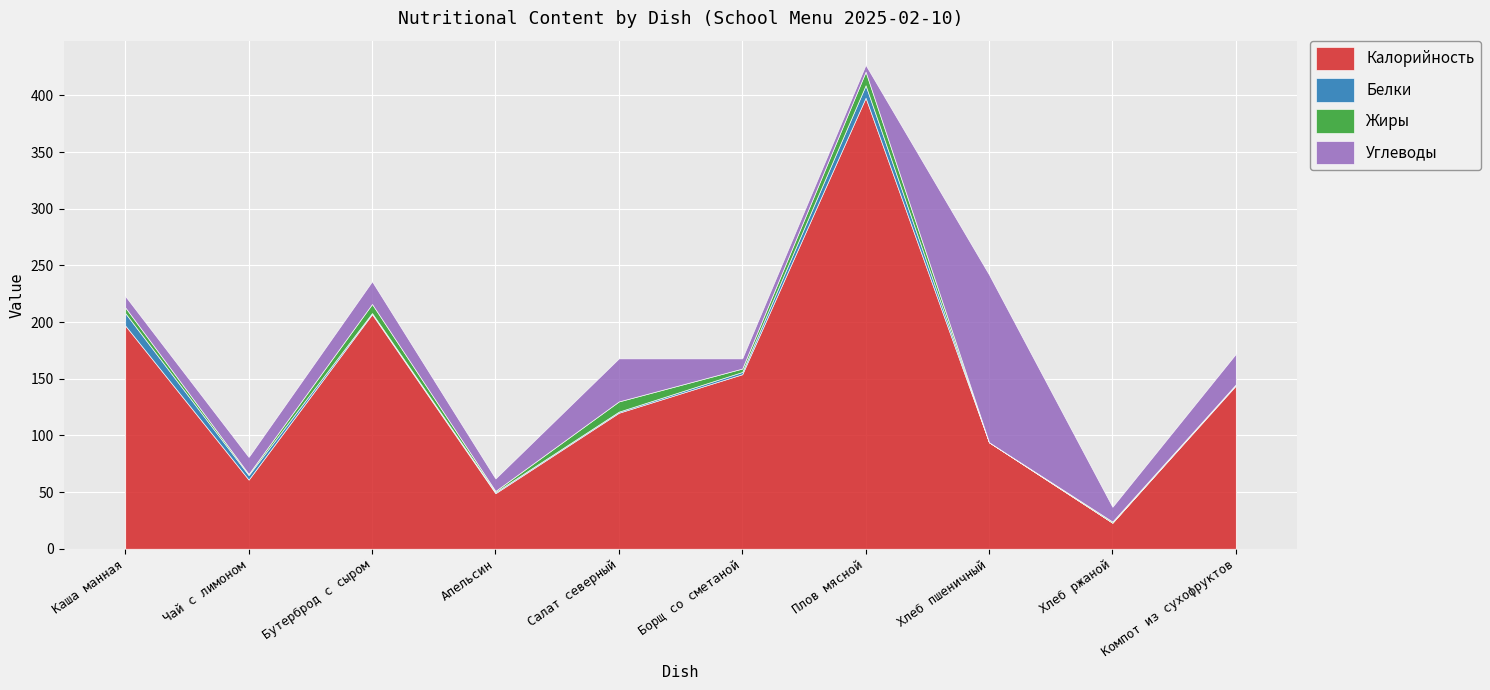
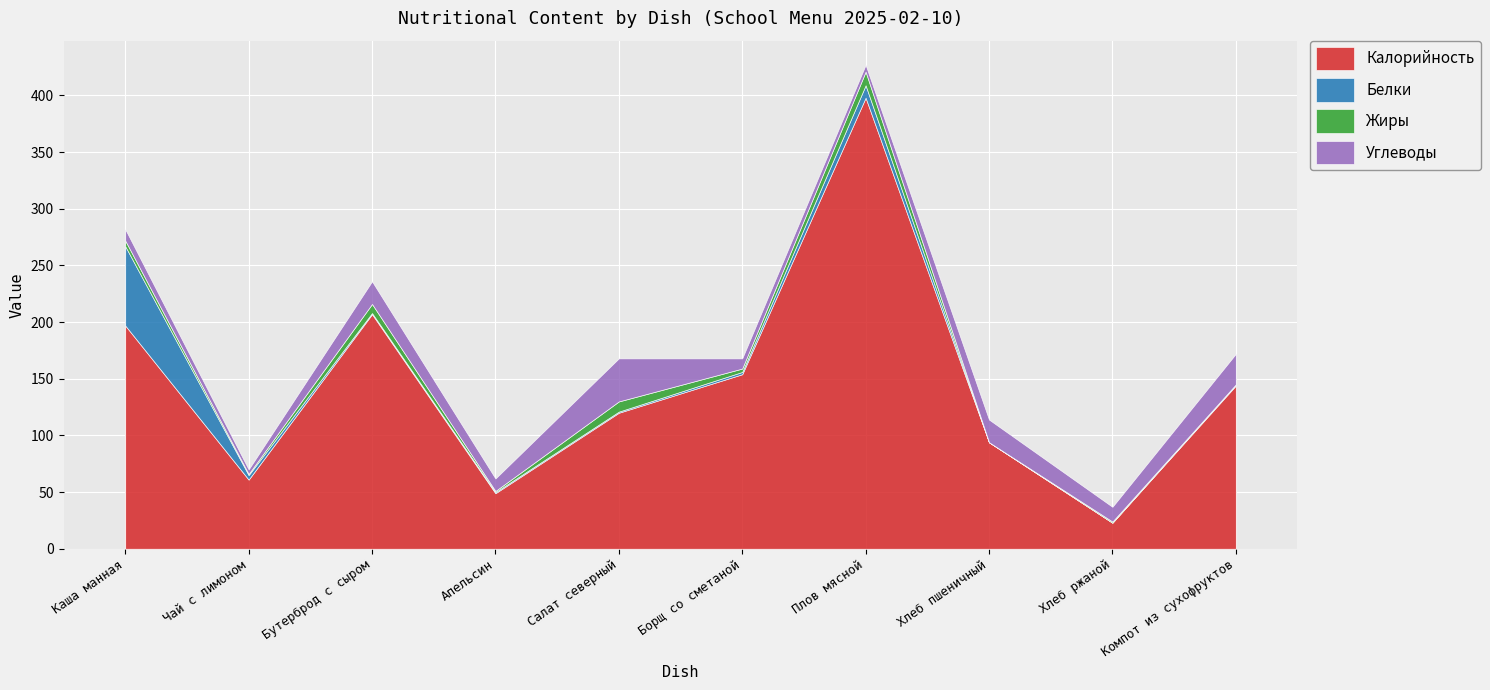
  {
    "Калорийность": {
      "Каша манная": 197,
      "Чай с лимоном": 61,
      "Плов мясной": 398
    },
    "Белки": {
-     "Каша манная": 11,
+     "Каша манная": 70,
      "Плов мясной": 11
    },
    "Жиры": {
      "Каша манная": 5,
      "Бутерброд с сыром": 8,
      "Салат северный": 9,
      "Борщ со сметаной": 3,
      "Плов мясной": 12
    },
    "Углеводы": {
      "Каша манная": 10,
-     "Чай с лимоном": 15,
+     "Чай с лимоном": 4,
      "Бутерброд с сыром": 20,
      "Апельсин": 11,
      "Салат северный": 38,
      "Борщ со сметаной": 9,
      "Плов мясной": 6,
-     "Хлеб пшеничный": 148,
+     "Хлеб пшеничный": 20,
      "Хлеб ржаной": 13,
      "Компот из сухофруктов": 27
    }
  }
